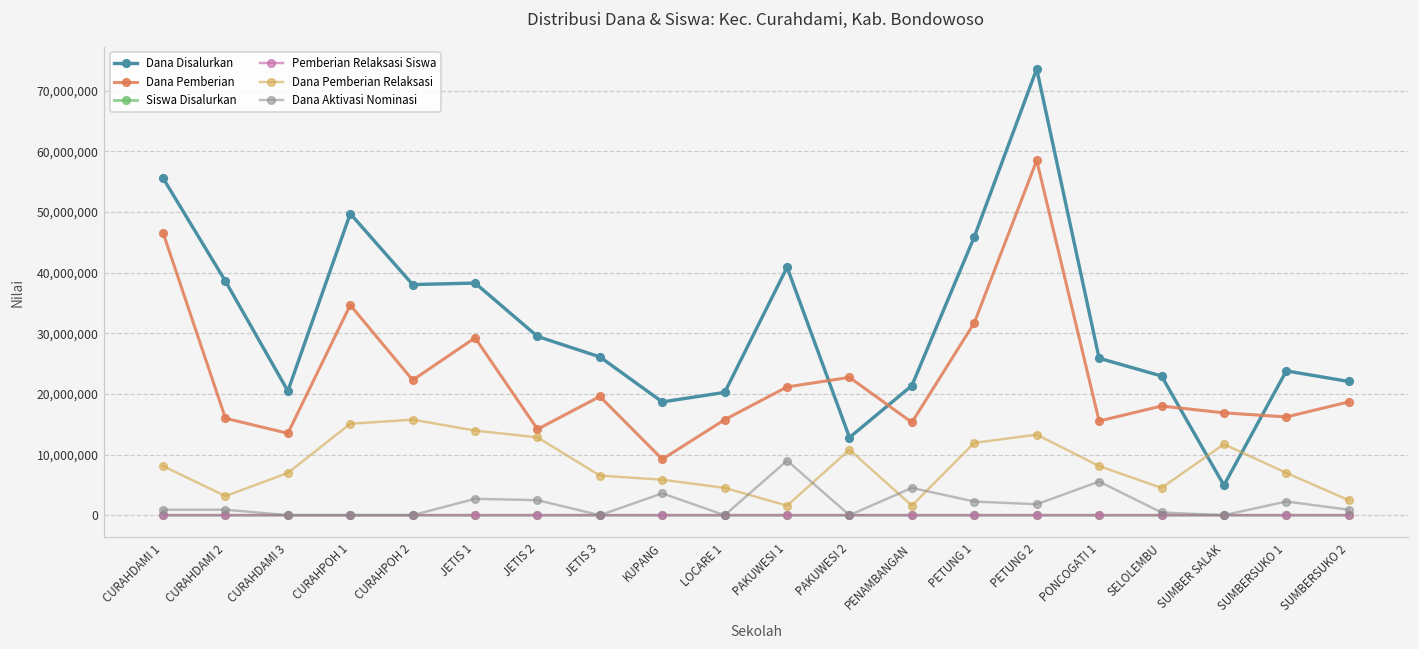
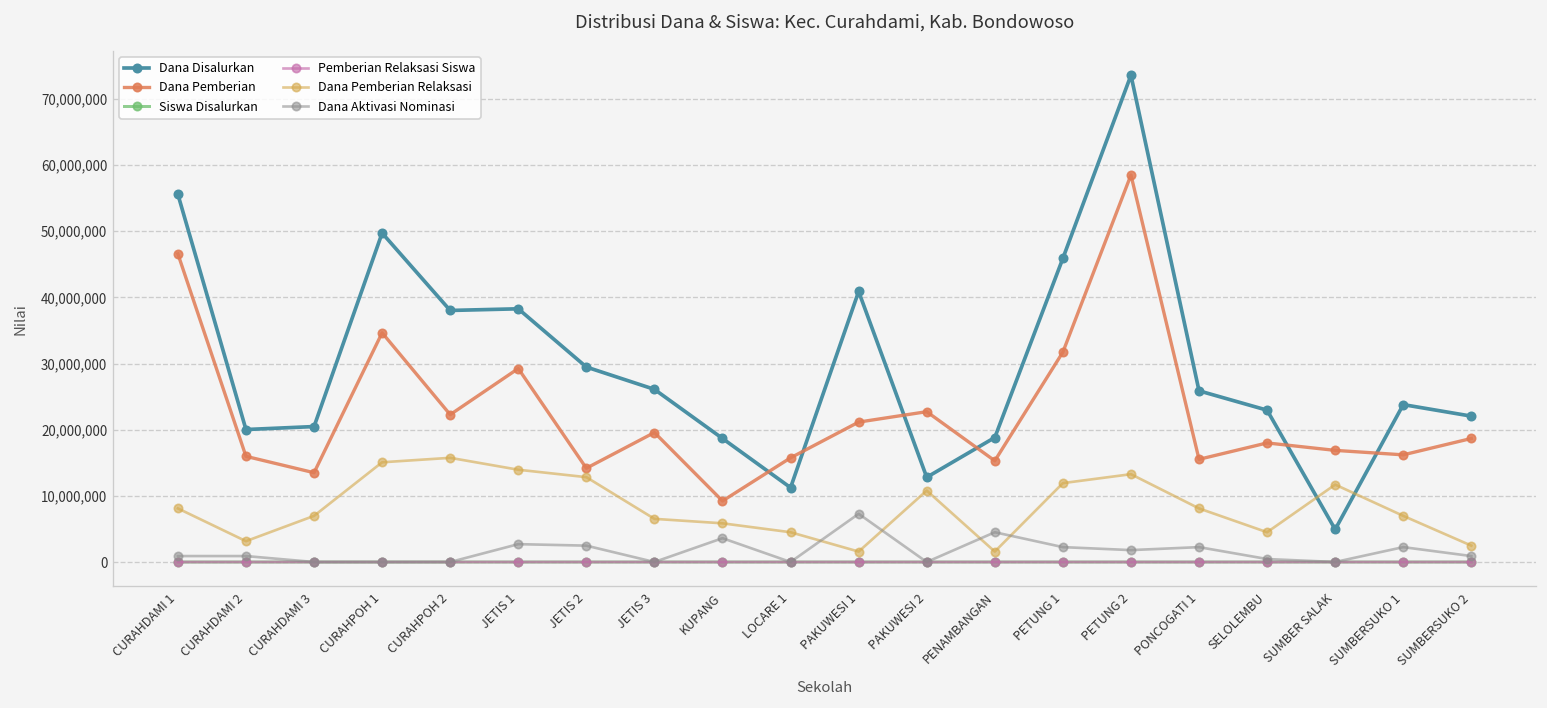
  {
    "Dana Disalurkan": {
      "CURAHDAMI 1": "56,000,000",
-     "CURAHDAMI 2": "39,000,000",
+     "CURAHDAMI 2": "20,000,000",
      "CURAHDAMI 3": "20,000,000",
      "CURAHPOH 1": "50,000,000",
      "CURAHPOH 2": "38,000,000",
      "JETIS 1": "38,000,000",
      "JETIS 2": "29,000,000",
      "JETIS 3": "26,000,000",
      "KUPANG": "19,000,000",
-     "LOCARE 1": "20,000,000",
+     "LOCARE 1": "11,000,000",
      "PAKUWESI 1": "41,000,000",
      "PAKUWESI 2": "13,000,000",
-     "PENAMBANGAN": "21,000,000",
+     "PENAMBANGAN": "19,000,000",
      "PETUNG 1": "46,000,000",
      "PETUNG 2": "74,000,000",
      "PONCOGATI 1": "26,000,000",
      "SELOLEMBU": "23,000,000",
      "SUMBER SALAK": "5,000,000",
      "SUMBERSUKO 1": "24,000,000",
      "SUMBERSUKO 2": "22,000,000"
    },
    "Pemberian Relaksasi Siswa": {
      "CURAHDAMI 1": "0",
      "CURAHDAMI 2": "0",
      "JETIS 1": "0",
      "JETIS 2": "0",
      "KUPANG": "0",
      "PAKUWESI 1": "0",
      "PENAMBANGAN": "0",
      "PETUNG 1": "0",
      "PETUNG 2": "0",
      "PONCOGATI 1": "0",
      "SUMBERSUKO 1": "0",
      "SUMBERSUKO 2": "0"
    },
    "Dana Aktivasi Nominasi": {
      "CURAHDAMI 1": "1,000,000",
      "CURAHDAMI 2": "1,000,000",
      "JETIS 1": "3,000,000",
      "JETIS 2": "2,000,000",
      "KUPANG": "4,000,000",
-     "PAKUWESI 1": "9,000,000",
+     "PAKUWESI 1": "7,000,000",
      "PENAMBANGAN": "5,000,000",
      "PETUNG 1": "2,000,000",
      "PETUNG 2": "2,000,000",
-     "PONCOGATI 1": "6,000,000",
+     "PONCOGATI 1": "2,000,000",
      "SUMBERSUKO 1": "2,000,000",
      "SUMBERSUKO 2": "1,000,000"
    }
  }
